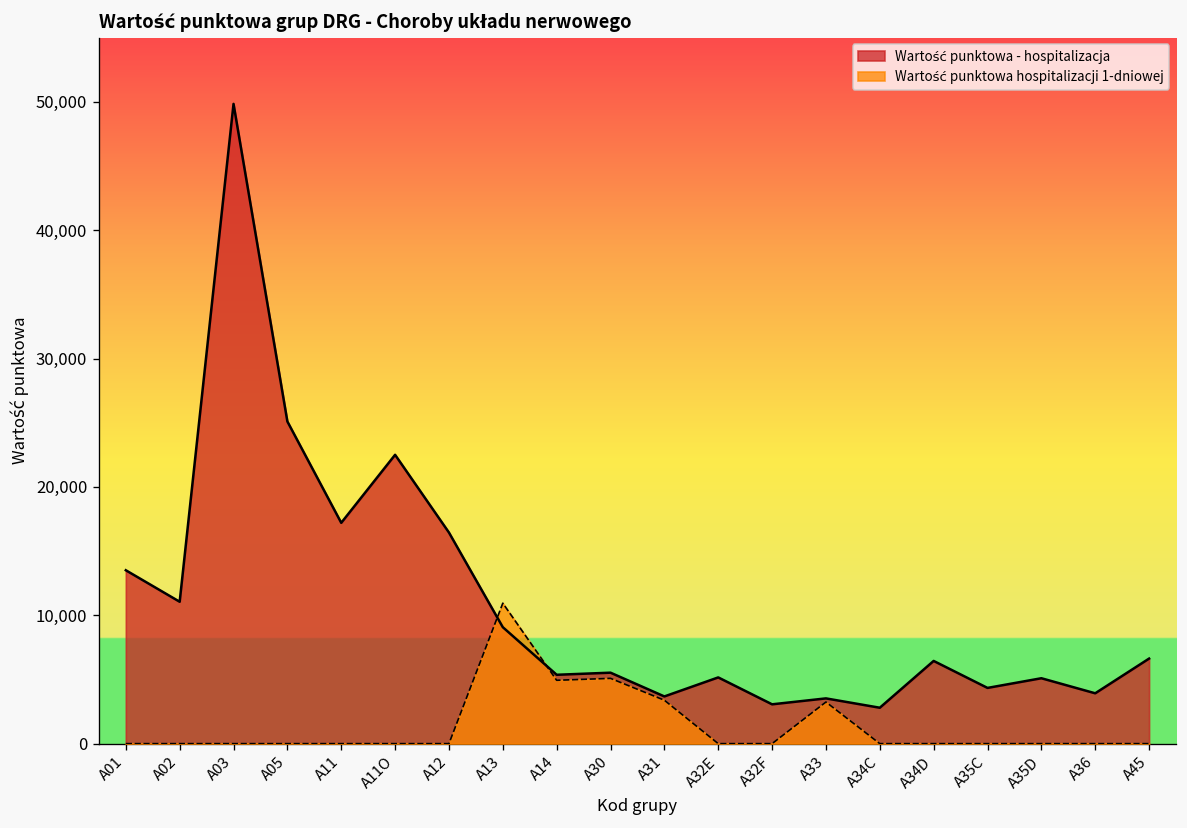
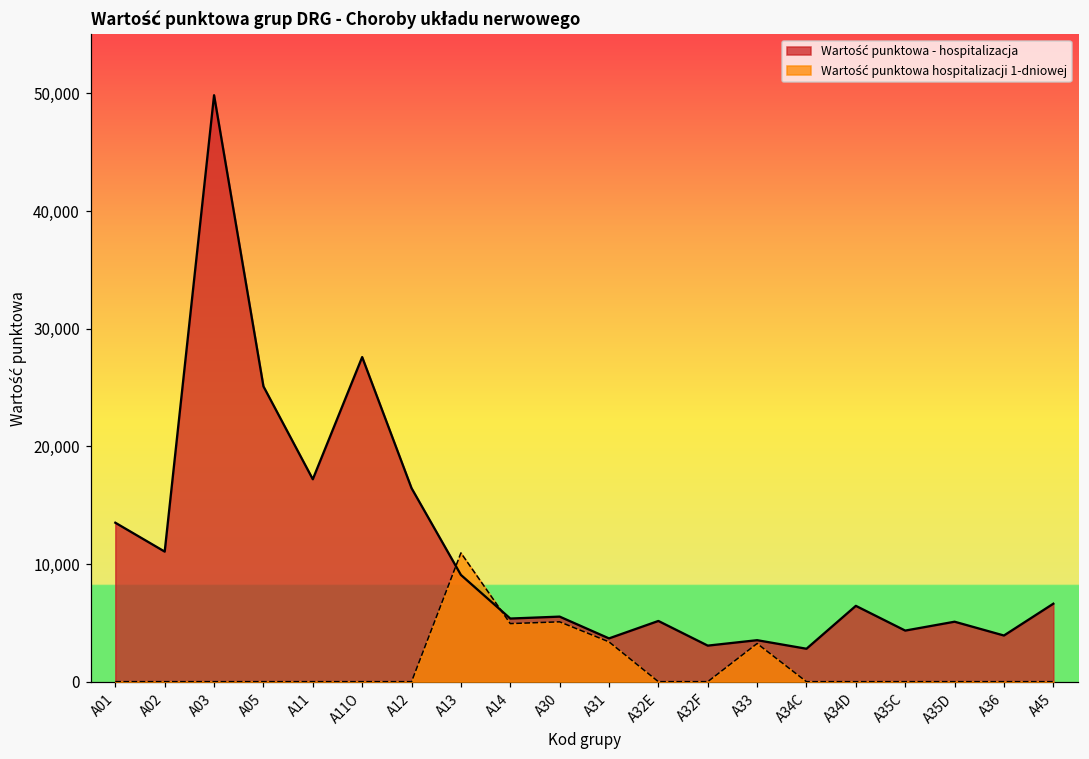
  {
    "Wartość punktowa - hospitalizacja": {
      "A01": "13,500",
      "A02": "11,100",
      "A03": "49,800",
      "A05": "25,100",
      "A11": "17,200",
-     "A11O": "22,500",
+     "A11O": "27,600",
      "A12": "16,400",
      "A13": "9,100",
      "A14": "5,400",
      "A30": "5,500",
      "A31": "3,700",
      "A32E": "5,200",
      "A32F": "3,100",
      "A33": "3,500",
      "A34C": "2,800",
      "A34D": "6,400",
      "A35C": "4,300",
      "A35D": "5,100",
      "A36": "3,900",
      "A45": "6,600"
    },
    "Wartość punktowa hospitalizacji 1-dniowej": {
      "A01": "0",
      "A02": "0",
      "A03": "0",
      "A05": "0",
      "A11": "0",
      "A11O": "0",
      "A12": "0",
      "A13": "10,900",
      "A14": "4,900",
      "A30": "5,100",
      "A31": "3,400",
      "A32E": "0",
      "A32F": "0",
      "A33": "3,200",
      "A34C": "0",
      "A34D": "0",
      "A35C": "0",
      "A35D": "0",
      "A36": "0",
      "A45": "0"
    }
  }
